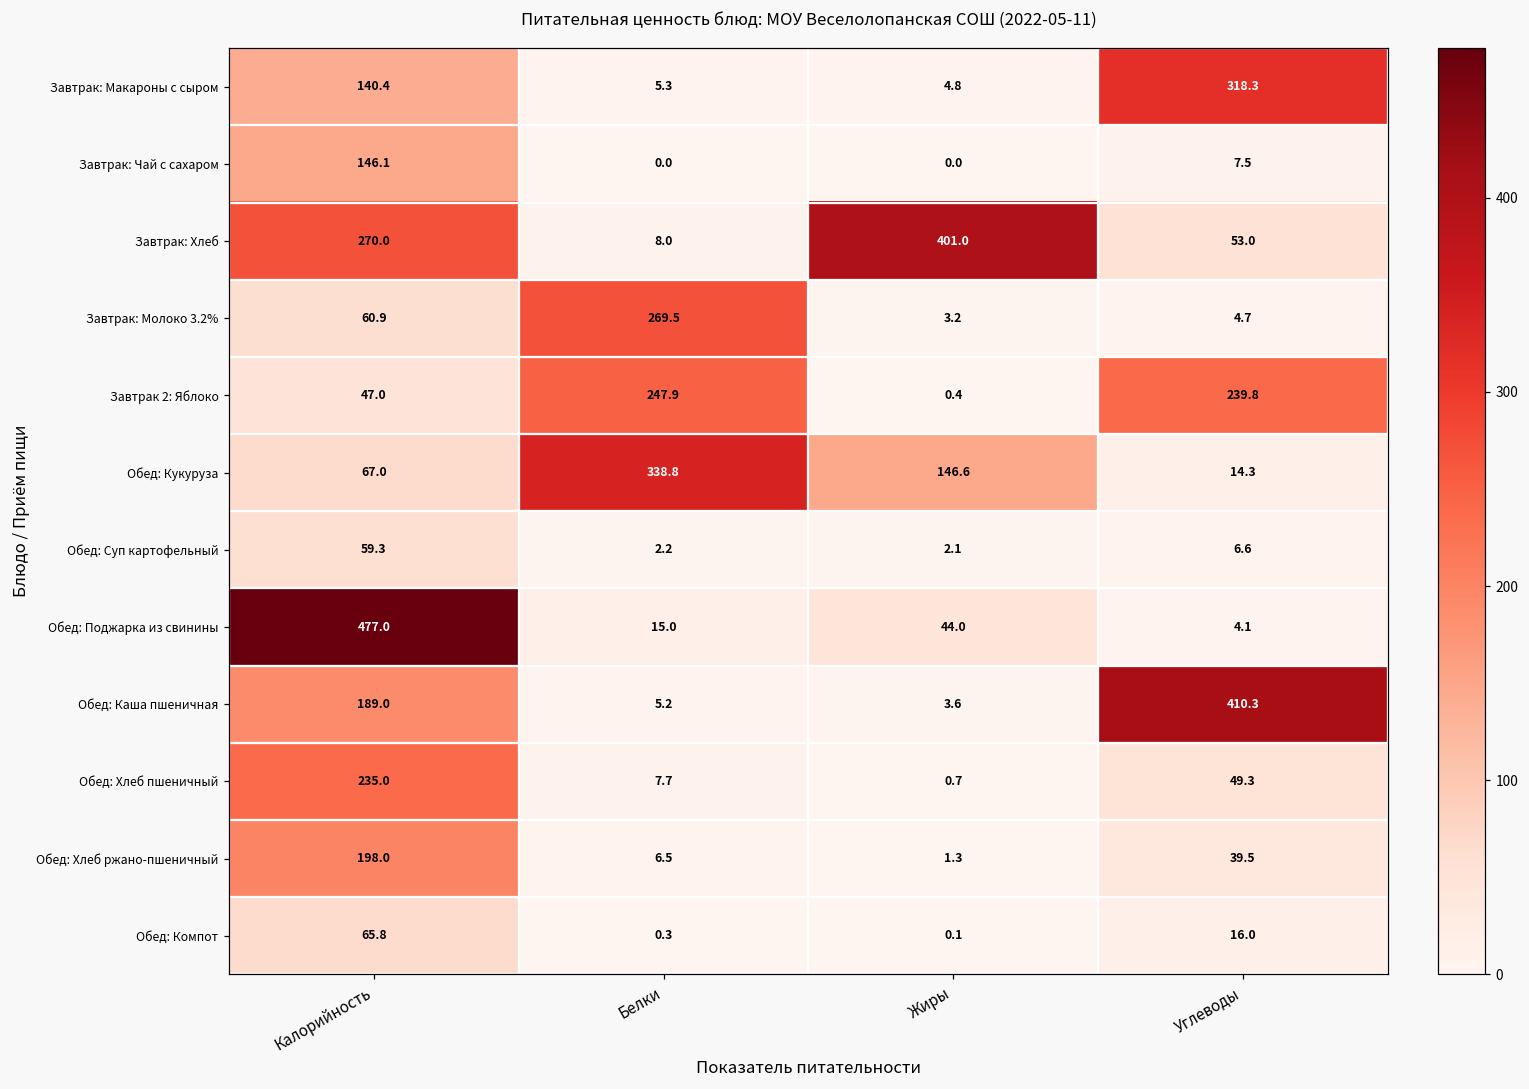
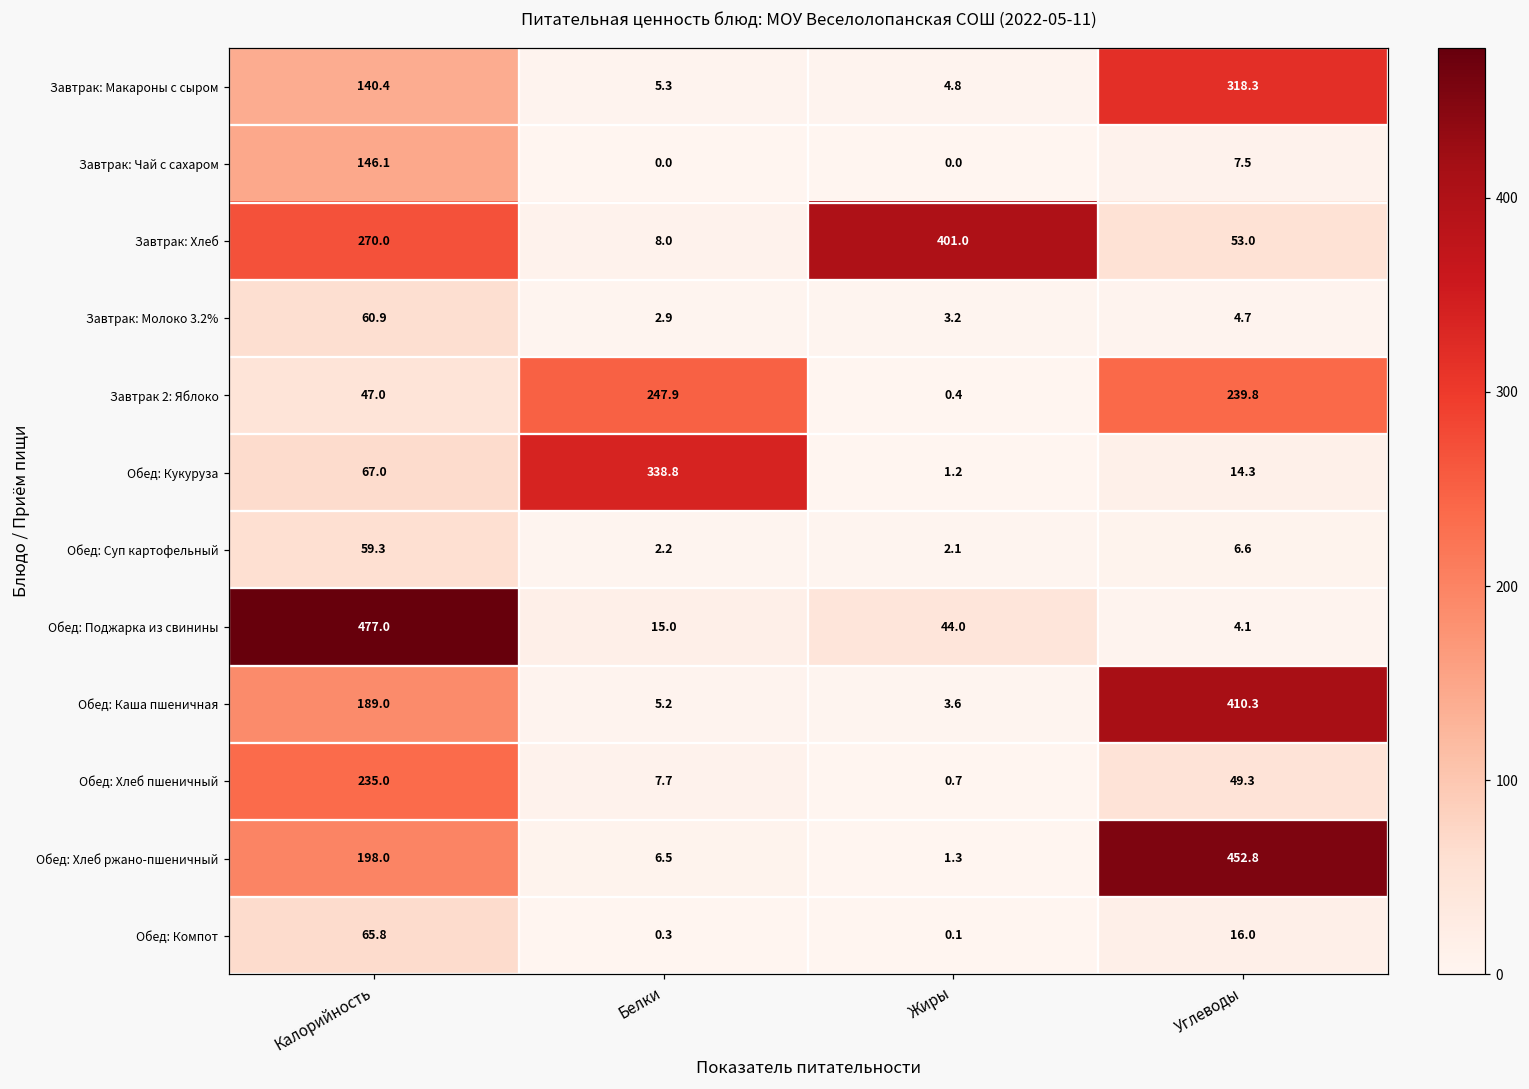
  {
    "Завтрак: Макароны с сыром": {
      "Калорийность": 140.4,
      "Белки": 5.3,
      "Жиры": 4.8,
      "Углеводы": 318.3
    },
    "Завтрак: Чай с сахаром": {
      "Калорийность": 146.1,
      "Белки": 0.0,
      "Жиры": 0.0,
      "Углеводы": 7.5
    },
    "Завтрак: Хлеб": {
      "Калорийность": 270.0,
      "Белки": 8.0,
      "Жиры": 401.0,
      "Углеводы": 53.0
    },
    "Завтрак: Молоко 3.2%": {
      "Калорийность": 60.9,
-     "Белки": 269.5,
+     "Белки": 2.9,
      "Жиры": 3.2,
      "Углеводы": 4.7
    },
    "Завтрак 2: Яблоко": {
      "Калорийность": 47.0,
      "Белки": 247.9,
      "Жиры": 0.4,
      "Углеводы": 239.8
    },
    "Обед: Кукуруза": {
      "Калорийность": 67.0,
      "Белки": 338.8,
-     "Жиры": 146.6,
+     "Жиры": 1.2,
      "Углеводы": 14.3
    },
    "Обед: Суп картофельный": {
      "Калорийность": 59.3,
      "Белки": 2.2,
      "Жиры": 2.1,
      "Углеводы": 6.6
    },
    "Обед: Поджарка из свинины": {
      "Калорийность": 477.0,
      "Белки": 15.0,
      "Жиры": 44.0,
      "Углеводы": 4.1
    },
    "Обед: Каша пшеничная": {
      "Калорийность": 189.0,
      "Белки": 5.2,
      "Жиры": 3.6,
      "Углеводы": 410.3
    },
    "Обед: Хлеб пшеничный": {
      "Калорийность": 235.0,
      "Белки": 7.7,
      "Жиры": 0.7,
      "Углеводы": 49.3
    },
    "Обед: Хлеб ржано-пшеничный": {
      "Калорийность": 198.0,
      "Белки": 6.5,
      "Жиры": 1.3,
-     "Углеводы": 39.5
+     "Углеводы": 452.8
    },
    "Обед: Компот": {
      "Калорийность": 65.8,
      "Белки": 0.3,
      "Жиры": 0.1,
      "Углеводы": 16.0
    }
  }
